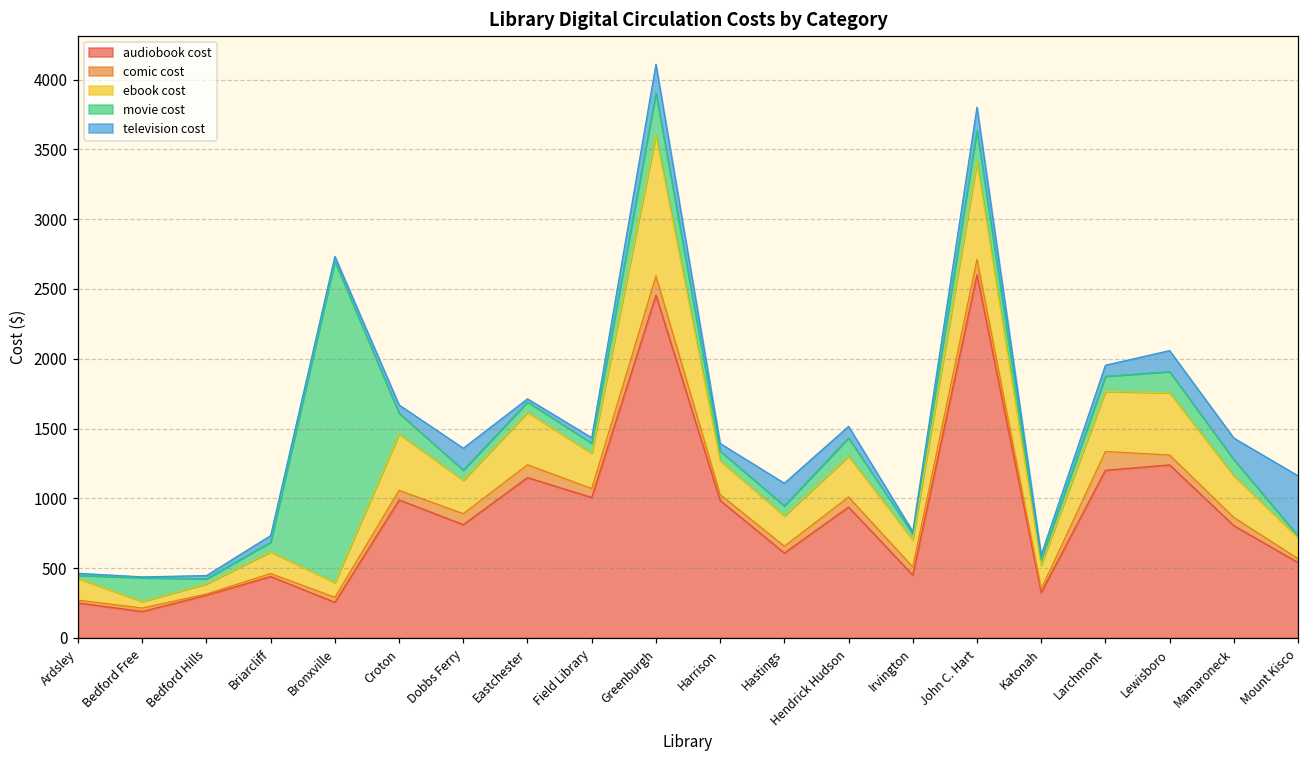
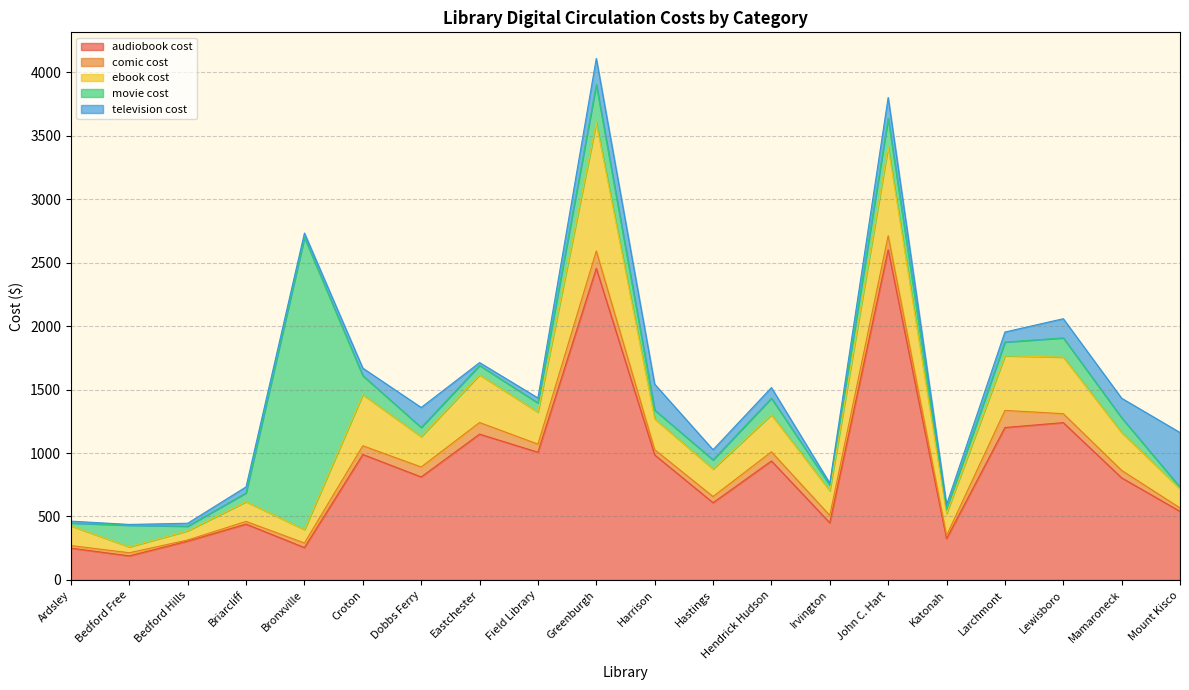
  {
    "ebook cost": {
      "Ardsley": 160,
      "Bedford Free": 50,
      "Bedford Hills": 70,
      "Briarcliff": 160,
      "Bronxville": 110,
      "Croton": 400,
      "Dobbs Ferry": 240,
      "Eastchester": 380,
      "Field Library": 250,
      "Greenburgh": 1010,
      "Harrison": 240,
      "Hastings": 220,
      "Hendrick Hudson": 290,
      "Irvington": 190,
      "John C. Hart": 700,
      "Katonah": 170,
      "Larchmont": 430,
      "Lewisboro": 450,
      "Mamaroneck": 300
    },
    "movie cost": {
      "Bedford Hills": 40,
      "Briarcliff": 70,
      "Bronxville": 2300,
      "Croton": 150,
      "Dobbs Ferry": 70,
      "Eastchester": 70,
      "Field Library": 70,
      "Greenburgh": 300,
      "Harrison": 70,
      "Hastings": 70,
      "Hendrick Hudson": 130,
      "John C. Hart": 230,
      "Katonah": 30,
      "Larchmont": 110,
      "Lewisboro": 150,
      "Mamaroneck": 120
    },
    "television cost": {
      "Bedford Hills": 20,
      "Briarcliff": 50,
      "Bronxville": 40,
      "Croton": 60,
      "Dobbs Ferry": 160,
      "Eastchester": 20,
      "Field Library": 40,
      "Greenburgh": 210,
-     "Harrison": 60,
-     "Hastings": 160,
+     "Harrison": 200,
+     "Hastings": 80,
      "Hendrick Hudson": 80,
      "John C. Hart": 170,
      "Katonah": 40,
      "Larchmont": 80,
      "Lewisboro": 150,
      "Mamaroneck": 150,
      "Mount Kisco": 430
    }
  }
